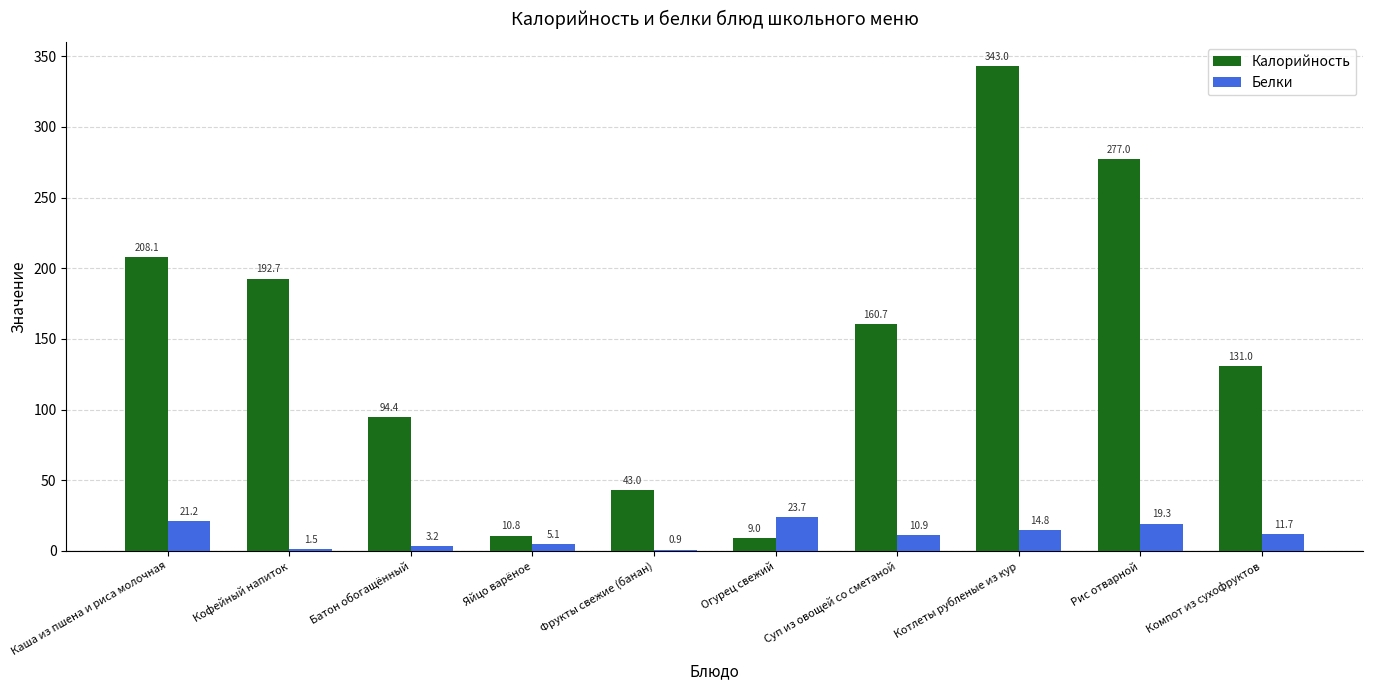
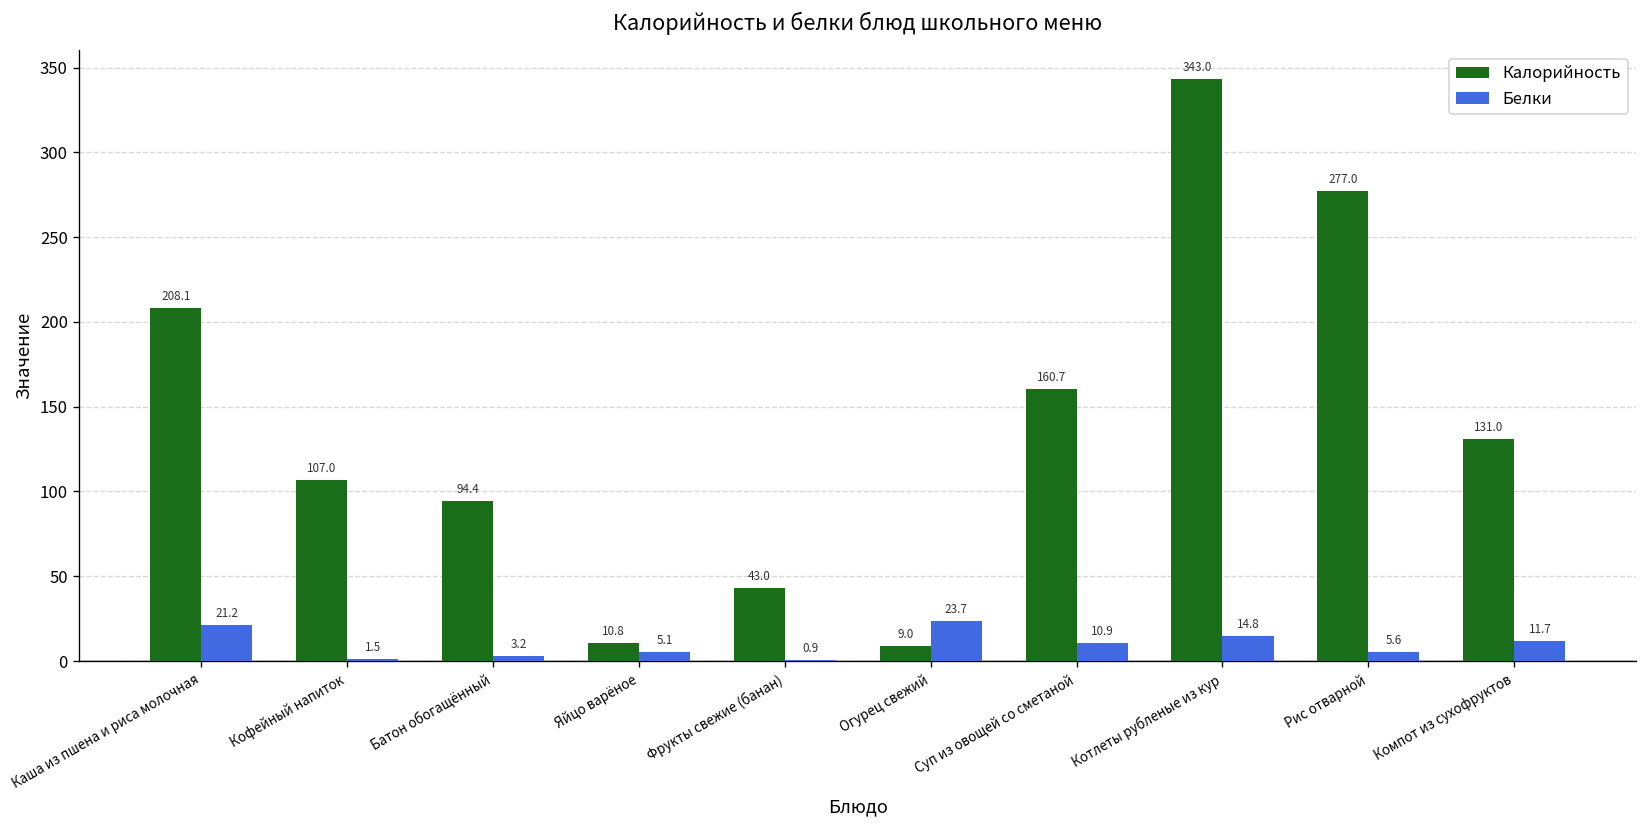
  {
    "Калорийность": {
      "Каша из пшена и риса молочная": 208.1,
-     "Кофейный напиток": 192.7,
+     "Кофейный напиток": 107.0,
      "Батон обогащённый": 94.4,
      "Яйцо варёное": 10.8,
      "Фрукты свежие (банан)": 43.0,
      "Огурец свежий": 9.0,
      "Суп из овощей со сметаной": 160.7,
      "Котлеты рубленые из кур": 343.0,
      "Рис отварной": 277.0,
      "Компот из сухофруктов": 131.0
    },
    "Белки": {
      "Каша из пшена и риса молочная": 21.2,
      "Кофейный напиток": 1.5,
      "Батон обогащённый": 3.2,
      "Яйцо варёное": 5.1,
      "Фрукты свежие (банан)": 0.9,
      "Огурец свежий": 23.7,
      "Суп из овощей со сметаной": 10.9,
      "Котлеты рубленые из кур": 14.8,
-     "Рис отварной": 19.3,
+     "Рис отварной": 5.6,
      "Компот из сухофруктов": 11.7
    }
  }
